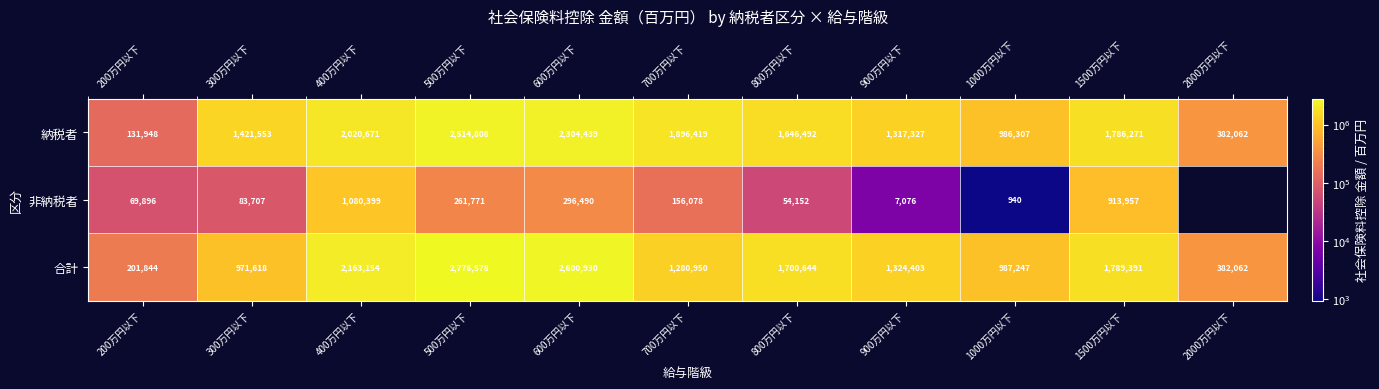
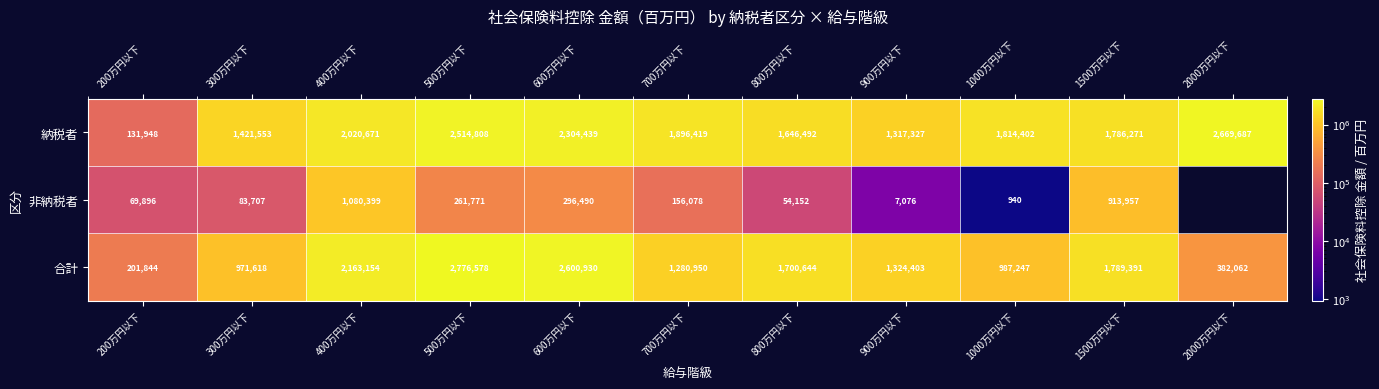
  {
    "納税者": {
      "200万円以下": "131,948",
      "300万円以下": "1,421,553",
      "400万円以下": "2,020,671",
      "500万円以下": "2,514,808",
      "600万円以下": "2,304,439",
      "700万円以下": "1,896,419",
      "800万円以下": "1,646,492",
      "900万円以下": "1,317,327",
-     "1000万円以下": "986,307",
+     "1000万円以下": "1,814,402",
      "1500万円以下": "1,786,271",
-     "2000万円以下": "382,062"
+     "2000万円以下": "2,669,687"
    },
    "非納税者": {
      "200万円以下": "69,896",
      "300万円以下": "83,707",
      "400万円以下": "1,080,399",
      "500万円以下": "261,771",
      "600万円以下": "296,490",
      "700万円以下": "156,078",
      "800万円以下": "54,152",
      "900万円以下": "7,076",
      "1000万円以下": "940",
      "1500万円以下": "913,957"
    },
    "合計": {
      "200万円以下": "201,844",
      "300万円以下": "971,618",
      "400万円以下": "2,163,154",
      "500万円以下": "2,776,578",
      "600万円以下": "2,600,930",
      "700万円以下": "1,280,950",
      "800万円以下": "1,700,644",
      "900万円以下": "1,324,403",
      "1000万円以下": "987,247",
      "1500万円以下": "1,789,391",
      "2000万円以下": "382,062"
    }
  }
